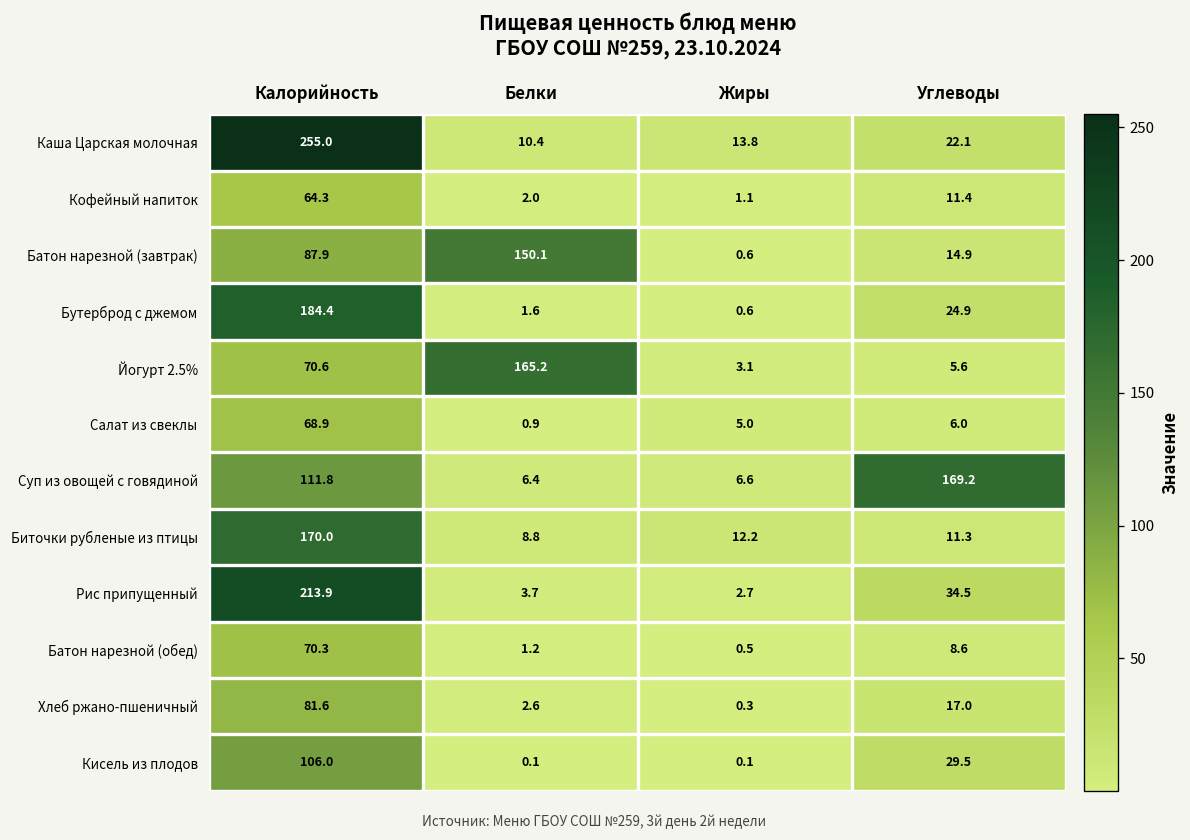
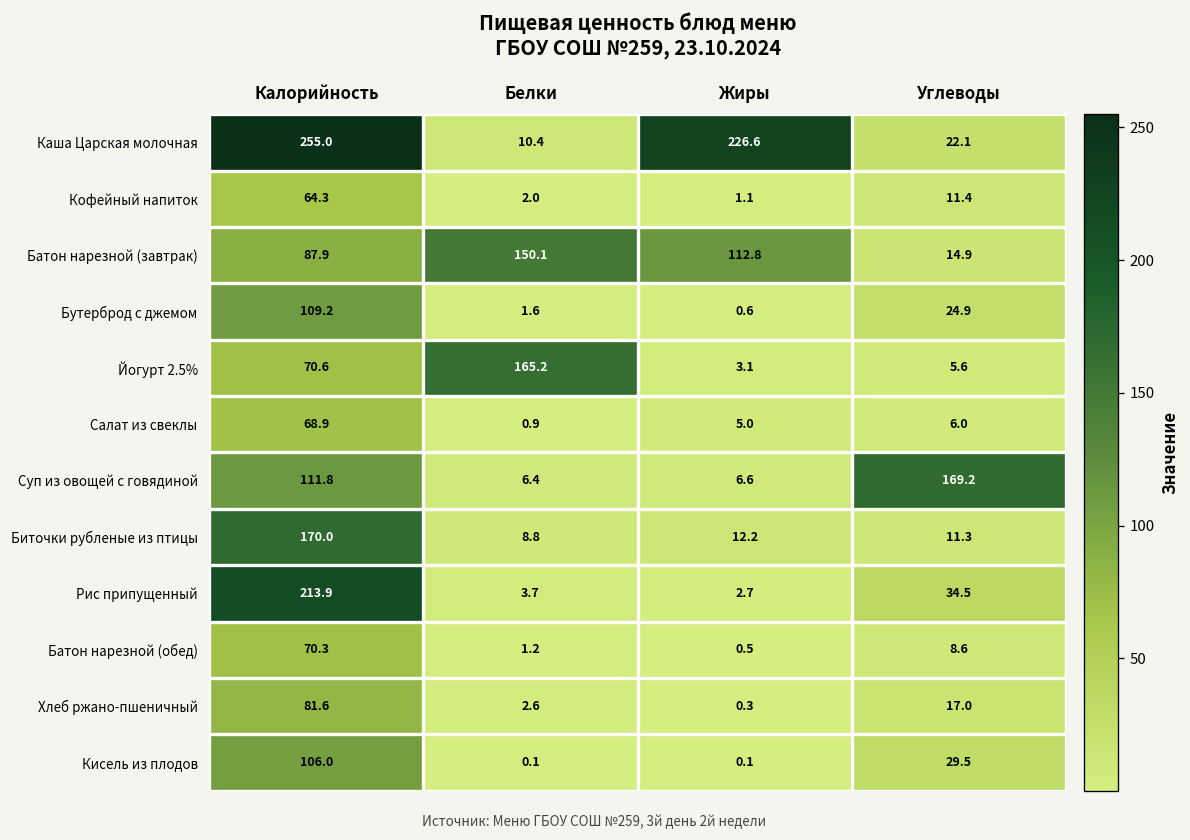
  {
    "Каша Царская молочная": {
      "Калорийность": 255.0,
      "Белки": 10.4,
-     "Жиры": 13.8,
+     "Жиры": 226.6,
      "Углеводы": 22.1
    },
    "Кофейный напиток": {
      "Калорийность": 64.3,
      "Белки": 2.0,
      "Жиры": 1.1,
      "Углеводы": 11.4
    },
    "Батон нарезной (завтрак)": {
      "Калорийность": 87.9,
      "Белки": 150.1,
-     "Жиры": 0.6,
+     "Жиры": 112.8,
      "Углеводы": 14.9
    },
    "Бутерброд с джемом": {
-     "Калорийность": 184.4,
+     "Калорийность": 109.2,
      "Белки": 1.6,
      "Жиры": 0.6,
      "Углеводы": 24.9
    },
    "Йогурт 2.5%": {
      "Калорийность": 70.6,
      "Белки": 165.2,
      "Жиры": 3.1,
      "Углеводы": 5.6
    },
    "Салат из свеклы": {
      "Калорийность": 68.9,
      "Белки": 0.9,
      "Жиры": 5.0,
      "Углеводы": 6.0
    },
    "Суп из овощей с говядиной": {
      "Калорийность": 111.8,
      "Белки": 6.4,
      "Жиры": 6.6,
      "Углеводы": 169.2
    },
    "Биточки рубленые из птицы": {
      "Калорийность": 170.0,
      "Белки": 8.8,
      "Жиры": 12.2,
      "Углеводы": 11.3
    },
    "Рис припущенный": {
      "Калорийность": 213.9,
      "Белки": 3.7,
      "Жиры": 2.7,
      "Углеводы": 34.5
    },
    "Батон нарезной (обед)": {
      "Калорийность": 70.3,
      "Белки": 1.2,
      "Жиры": 0.5,
      "Углеводы": 8.6
    },
    "Хлеб ржано-пшеничный": {
      "Калорийность": 81.6,
      "Белки": 2.6,
      "Жиры": 0.3,
      "Углеводы": 17.0
    },
    "Кисель из плодов": {
      "Калорийность": 106.0,
      "Белки": 0.1,
      "Жиры": 0.1,
      "Углеводы": 29.5
    }
  }
